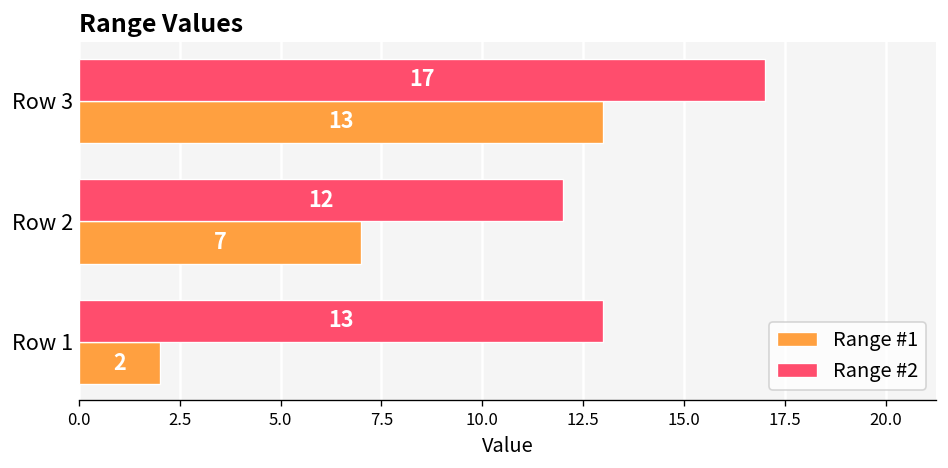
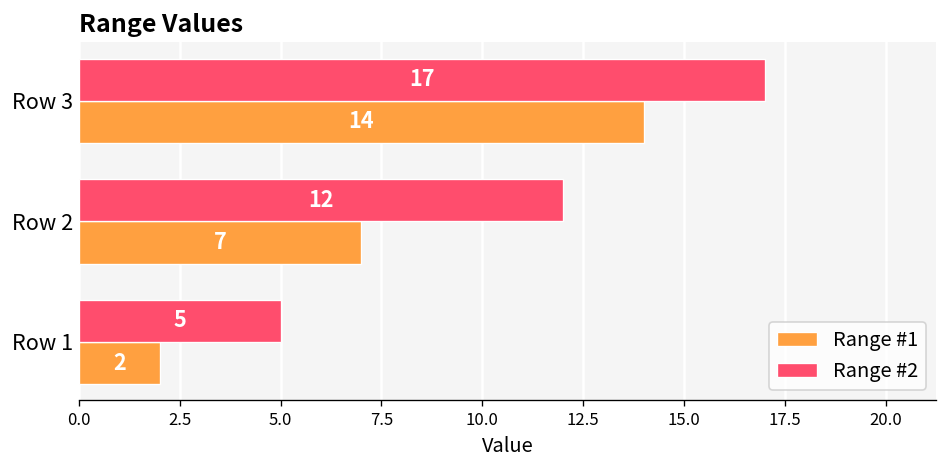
  {
    "Range #1": {
-     "Row 3": 13,
+     "Row 3": 14,
      "Row 2": 7,
      "Row 1": 2
    },
    "Range #2": {
      "Row 3": 17,
      "Row 2": 12,
-     "Row 1": 13
+     "Row 1": 5
    }
  }
